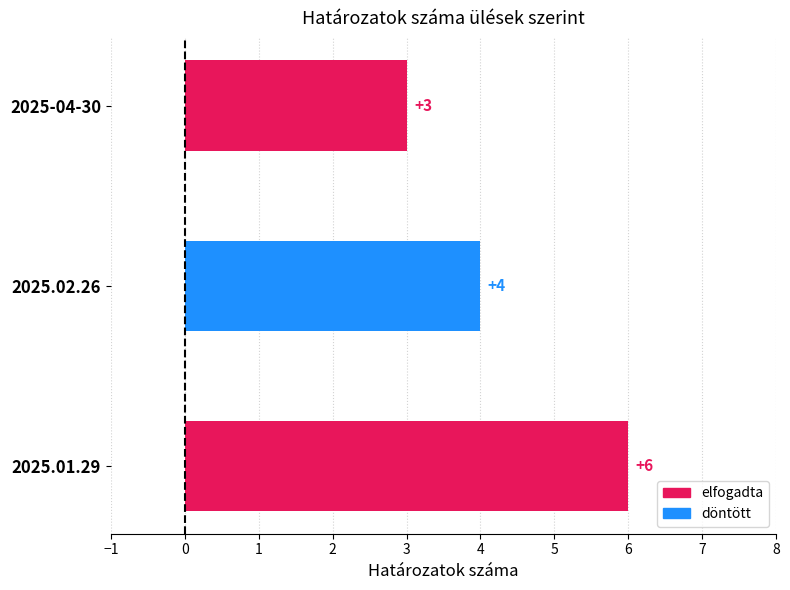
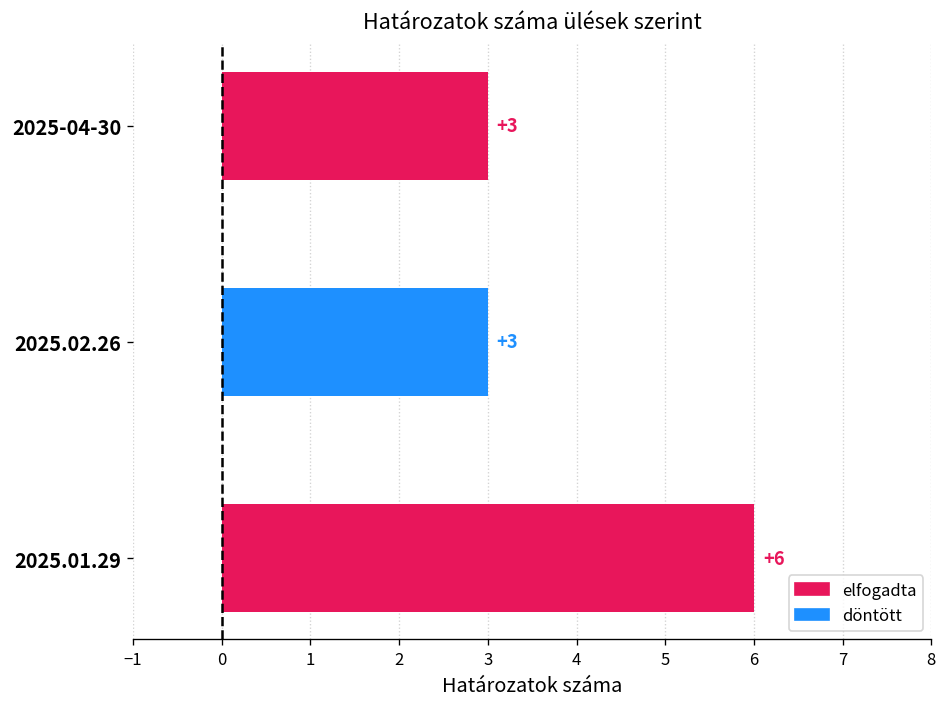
  {
    "2025-04-30": "+3",
-   "2025.02.26": "+4",
+   "2025.02.26": "+3",
    "2025.01.29": "+6"
  }
